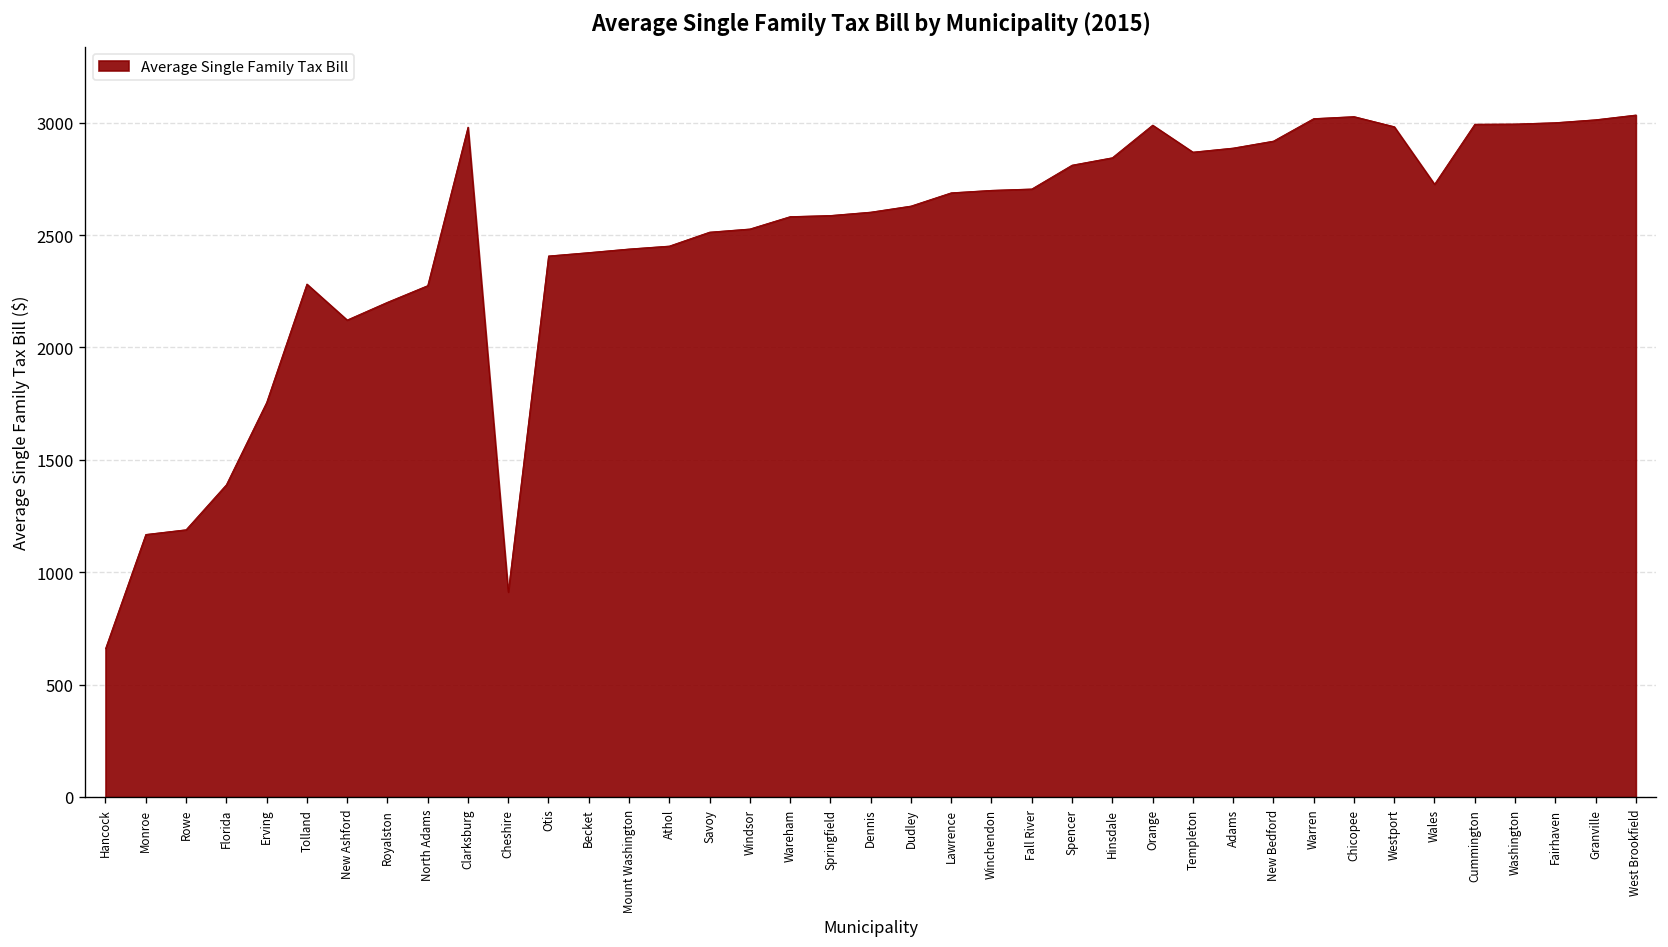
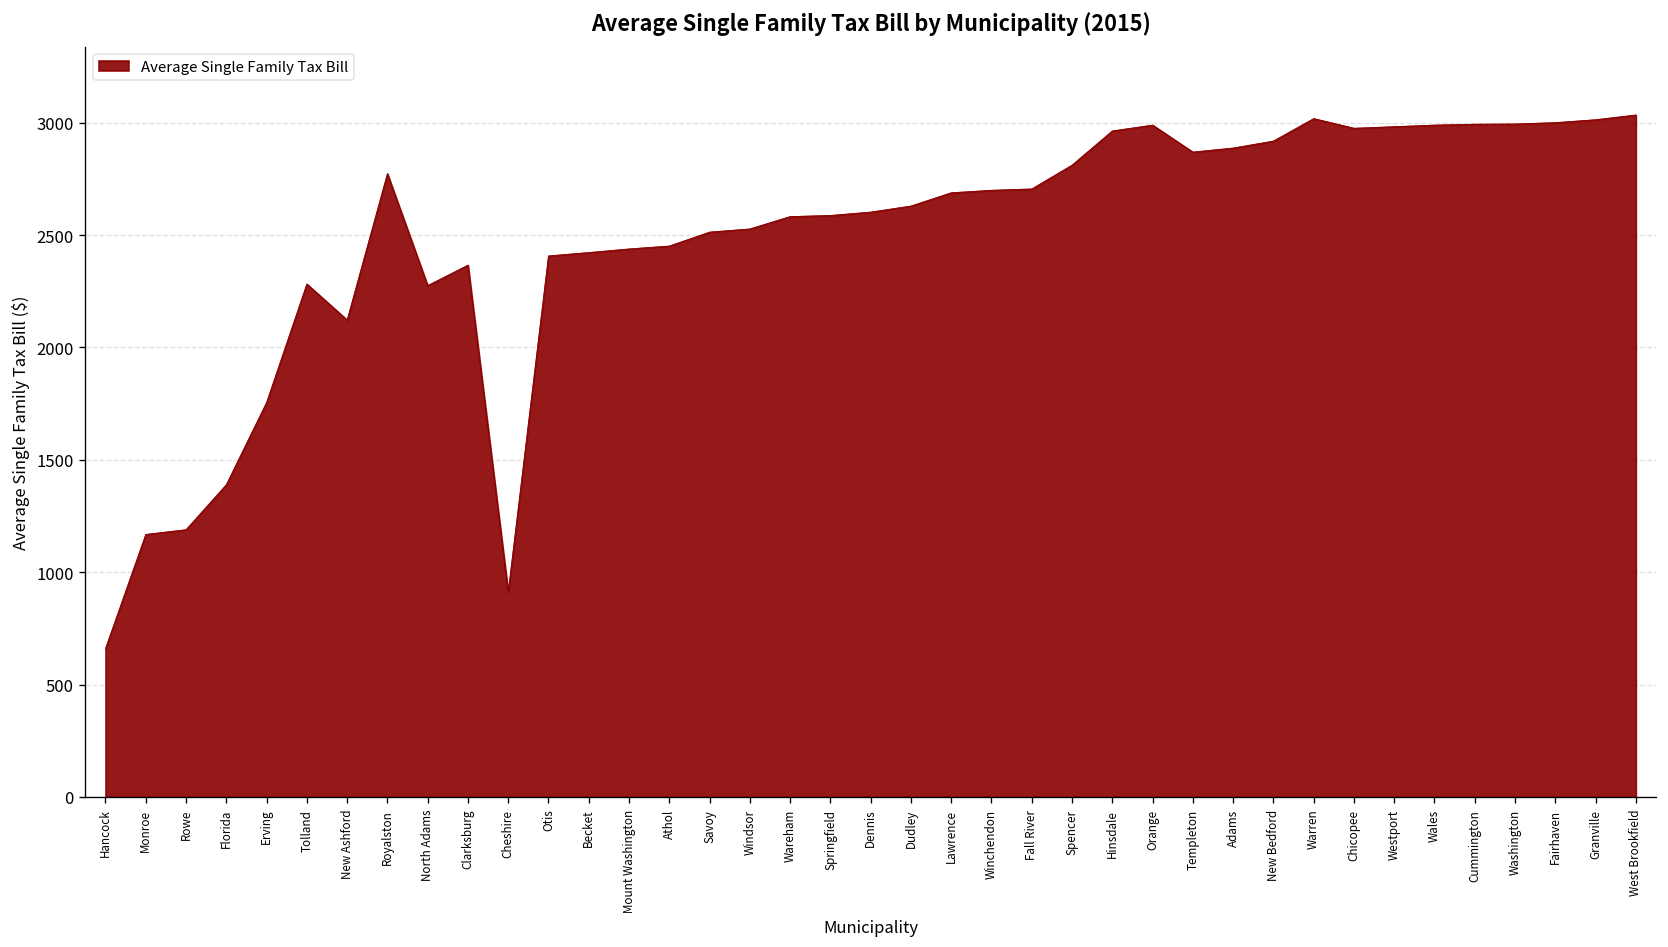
  {
    "Hancock": 660,
    "Monroe": 1170,
    "Rowe": 1190,
    "Florida": 1390,
    "Erving": 1760,
    "Tolland": 2280,
    "New Ashford": 2120,
-   "Royalston": 2200,
+   "Royalston": 2770,
    "North Adams": 2280,
-   "Clarksburg": 2980,
+   "Clarksburg": 2370,
    "Cheshire": 910,
    "Otis": 2410,
    "Becket": 2420,
    "Mount Washington": 2440,
    "Athol": 2450,
    "Savoy": 2510,
    "Windsor": 2530,
    "Wareham": 2580,
    "Springfield": 2590,
    "Dennis": 2600,
    "Dudley": 2630,
    "Lawrence": 2690,
    "Winchendon": 2700,
    "Fall River": 2710,
    "Spencer": 2810,
-   "Hinsdale": 2840,
+   "Hinsdale": 2960,
    "Orange": 2990,
    "Templeton": 2870,
    "Adams": 2890,
    "New Bedford": 2920,
    "Warren": 3020,
-   "Chicopee": 3030,
+   "Chicopee": 2980,
    "Westport": 2980,
-   "Wales": 2730,
+   "Wales": 2990,
    "Cummington": 2990,
    "Washington": 2990,
    "Fairhaven": 3000,
    "Granville": 3010,
    "West Brookfield": 3030
  }
